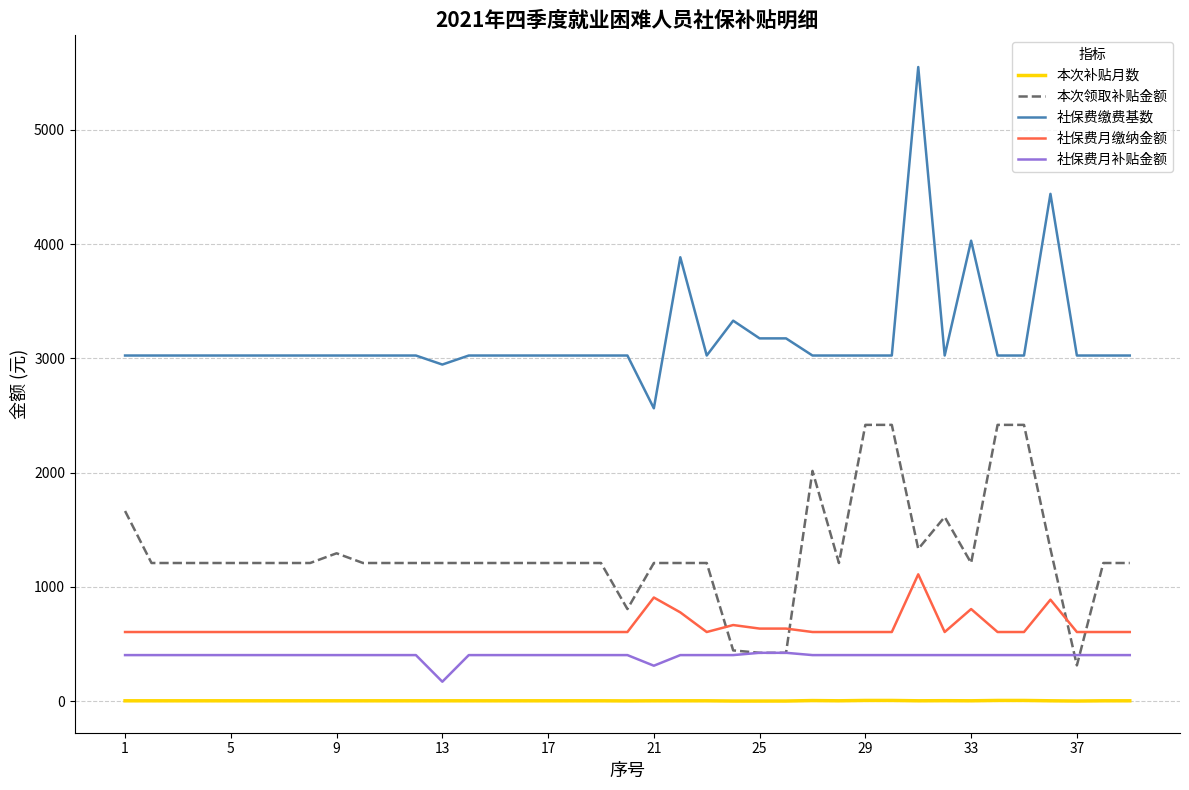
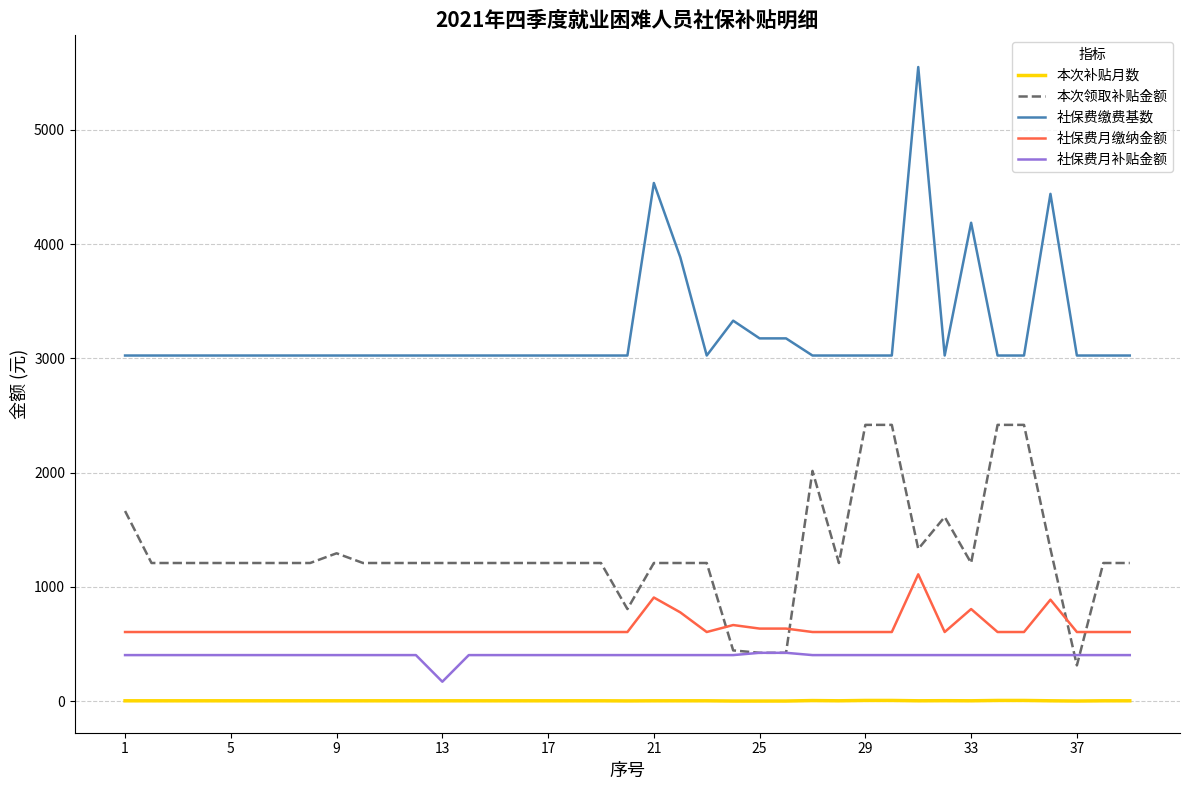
  {
    "本次补贴月数": {
      "1": 0,
      "5": 0,
      "9": 0,
      "13": 0,
      "17": 0,
      "21": 0,
      "25": 0,
      "29": 10,
      "33": 0,
      "37": 0
    },
    "本次领取补贴金额": {
      "1": 1660,
      "5": 1210,
      "9": 1290,
      "13": 1210,
      "17": 1210,
      "21": 1210,
      "29": 2420,
      "33": 1210,
      "37": 310
    },
    "社保费缴费基数": {
      "1": 3030,
      "5": 3030,
      "9": 3030,
-     "13": 2950,
+     "13": 3030,
      "17": 3030,
-     "21": 2560,
+     "21": 4540,
      "25": 3180,
      "29": 3030,
-     "33": 4030,
+     "33": 4190,
      "37": 3030
    },
    "社保费月缴纳金额": {
      "1": 610,
      "5": 610,
      "9": 610,
      "13": 610,
      "17": 610,
      "21": 910,
      "25": 640,
      "29": 610,
      "33": 810,
      "37": 610
    },
    "社保费月补贴金额": {
      "1": 400,
      "5": 400,
      "9": 400,
      "13": 170,
      "17": 400,
-     "21": 310,
+     "21": 400,
      "29": 400,
      "33": 400,
      "37": 400
    }
  }
